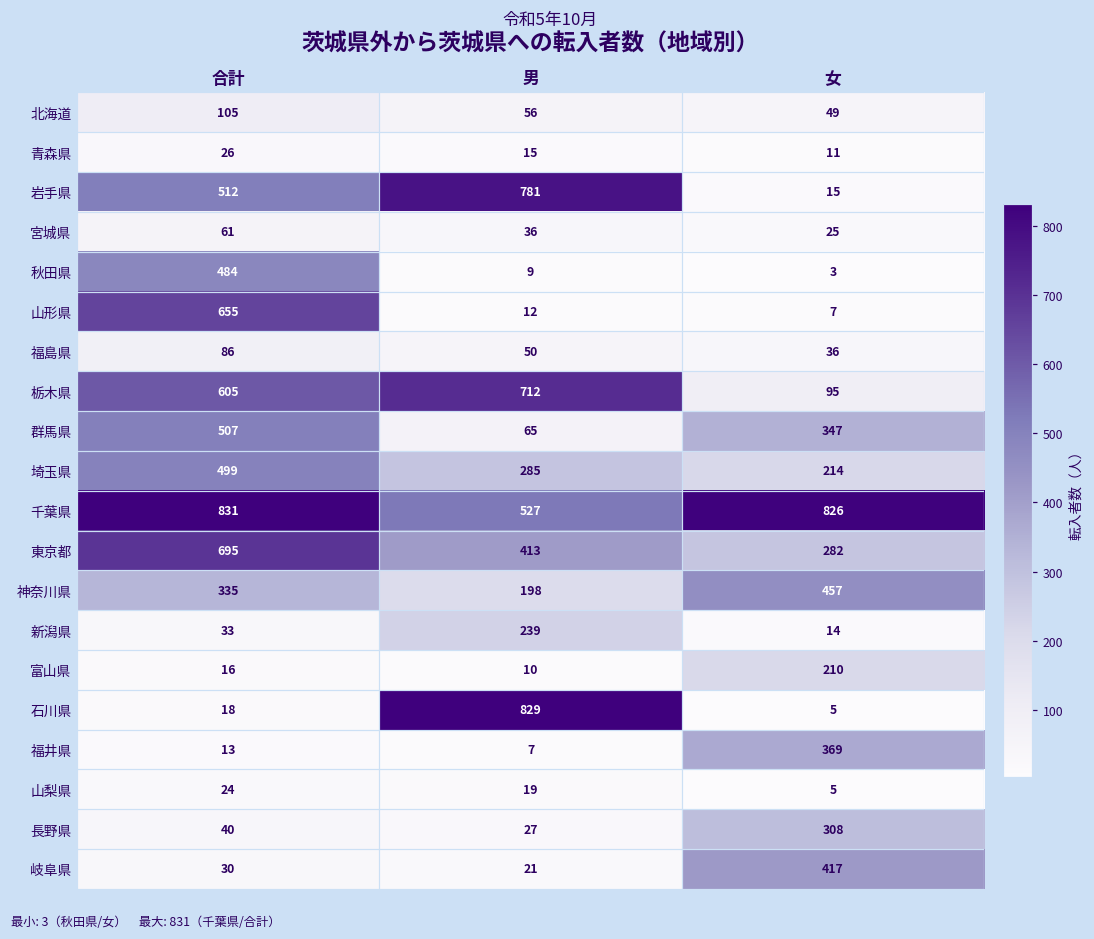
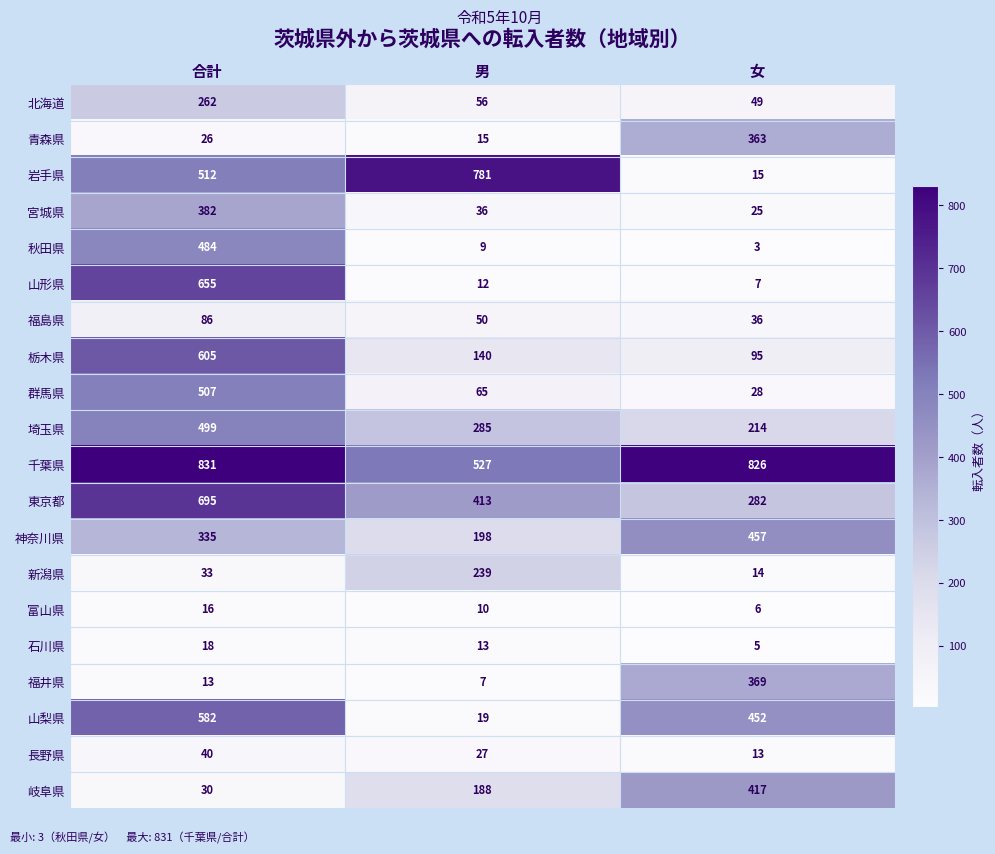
  {
    "北海道": {
-     "合計": 105,
+     "合計": 262,
      "男": 56,
      "女": 49
    },
    "青森県": {
      "合計": 26,
      "男": 15,
-     "女": 11
+     "女": 363
    },
    "岩手県": {
      "合計": 512,
      "男": 781,
      "女": 15
    },
    "宮城県": {
-     "合計": 61,
+     "合計": 382,
      "男": 36,
      "女": 25
    },
    "秋田県": {
      "合計": 484,
      "男": 9,
      "女": 3
    },
    "山形県": {
      "合計": 655,
      "男": 12,
      "女": 7
    },
    "福島県": {
      "合計": 86,
      "男": 50,
      "女": 36
    },
    "栃木県": {
      "合計": 605,
-     "男": 712,
+     "男": 140,
      "女": 95
    },
    "群馬県": {
      "合計": 507,
      "男": 65,
-     "女": 347
+     "女": 28
    },
    "埼玉県": {
      "合計": 499,
      "男": 285,
      "女": 214
    },
    "千葉県": {
      "合計": 831,
      "男": 527,
      "女": 826
    },
    "東京都": {
      "合計": 695,
      "男": 413,
      "女": 282
    },
    "神奈川県": {
      "合計": 335,
      "男": 198,
      "女": 457
    },
    "新潟県": {
      "合計": 33,
      "男": 239,
      "女": 14
    },
    "富山県": {
      "合計": 16,
      "男": 10,
-     "女": 210
+     "女": 6
    },
    "石川県": {
      "合計": 18,
-     "男": 829,
+     "男": 13,
      "女": 5
    },
    "福井県": {
      "合計": 13,
      "男": 7,
      "女": 369
    },
    "山梨県": {
-     "合計": 24,
+     "合計": 582,
      "男": 19,
-     "女": 5
+     "女": 452
    },
    "長野県": {
      "合計": 40,
      "男": 27,
-     "女": 308
+     "女": 13
    },
    "岐阜県": {
      "合計": 30,
-     "男": 21,
+     "男": 188,
      "女": 417
    }
  }
